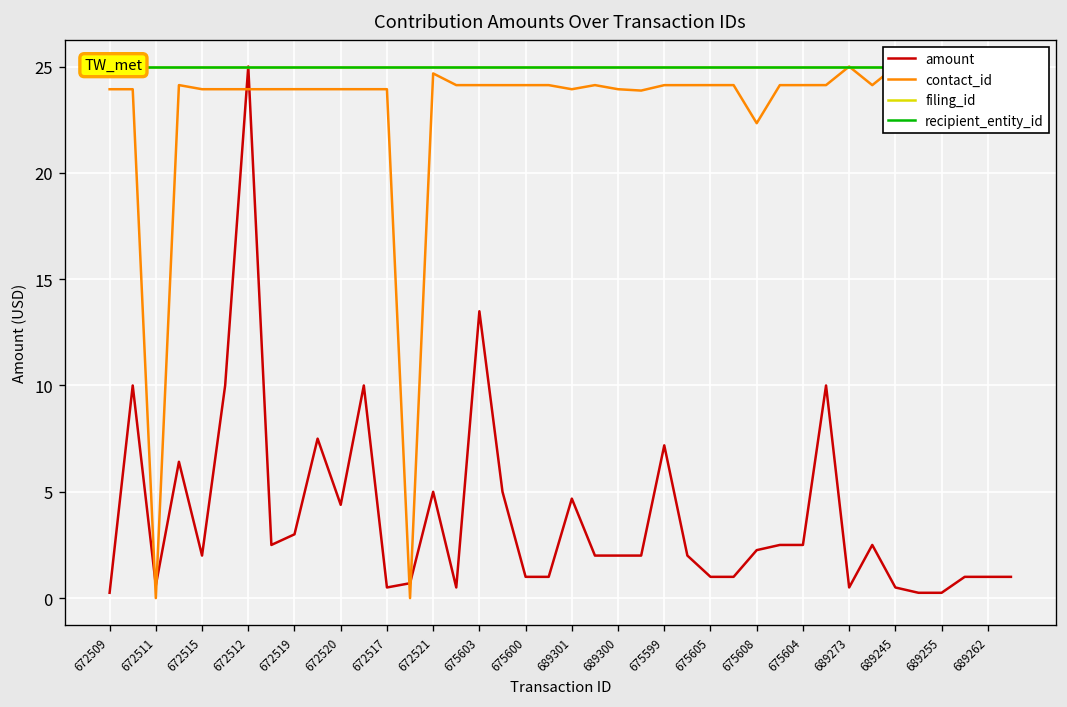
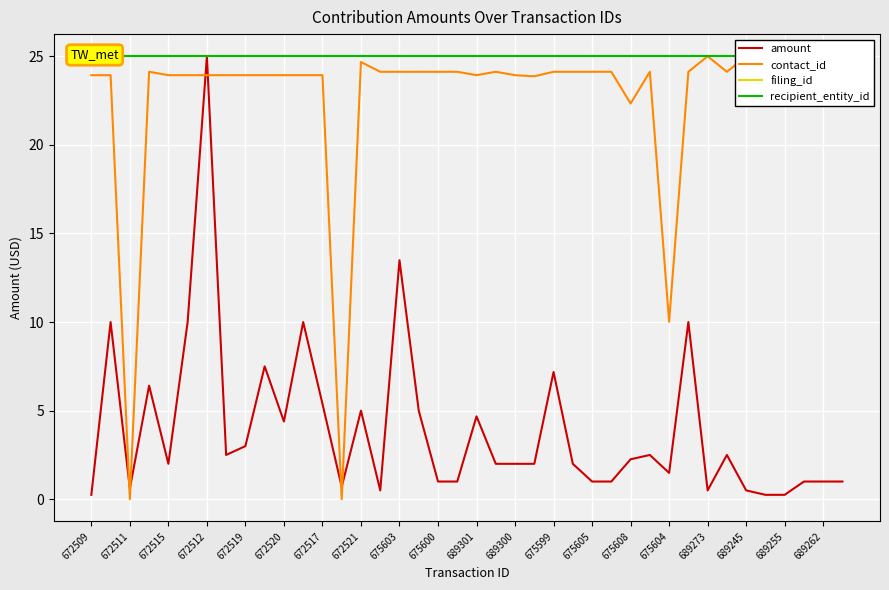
  {
    "amount": {
      "672509": 0.3,
      "672511": 0.6,
      "672515": 2.0,
      "672519": 3.0,
      "672520": 4.4,
-     "672517": 0.5,
+     "672517": 5.4,
      "672521": 5.0,
      "675603": 13.5,
      "675600": 1.0,
      "689301": 4.7,
      "689300": 2.0,
      "675599": 7.2,
      "675605": 1.0,
      "675608": 2.3,
-     "675604": 2.5,
+     "675604": 1.5,
      "689273": 0.5,
      "689245": 0.5,
      "689255": 0.3,
      "689262": 1.0
    },
    "contact_id": {
      "672509": 23.9,
      "672511": 0.0,
      "672515": 23.9,
      "672512": 23.9,
      "672519": 23.9,
      "672520": 23.9,
      "672517": 23.9,
      "672521": 24.7,
      "675603": 24.1,
      "675600": 24.1,
      "689301": 23.9,
      "689300": 23.9,
      "675599": 24.1,
      "675605": 24.1,
      "675608": 22.3,
-     "675604": 24.1
+     "675604": 10.0
    },
    "recipient_entity_id": {
      "672511": 25.0,
      "672515": 25.0,
      "672519": 25.0,
      "672520": 25.0,
      "672517": 25.0,
      "672521": 25.0,
      "675603": 25.0,
      "675600": 25.0,
      "689301": 25.0,
      "689300": 25.0,
      "675599": 25.0,
      "675605": 25.0,
      "675608": 25.0,
      "675604": 25.0
    }
  }
